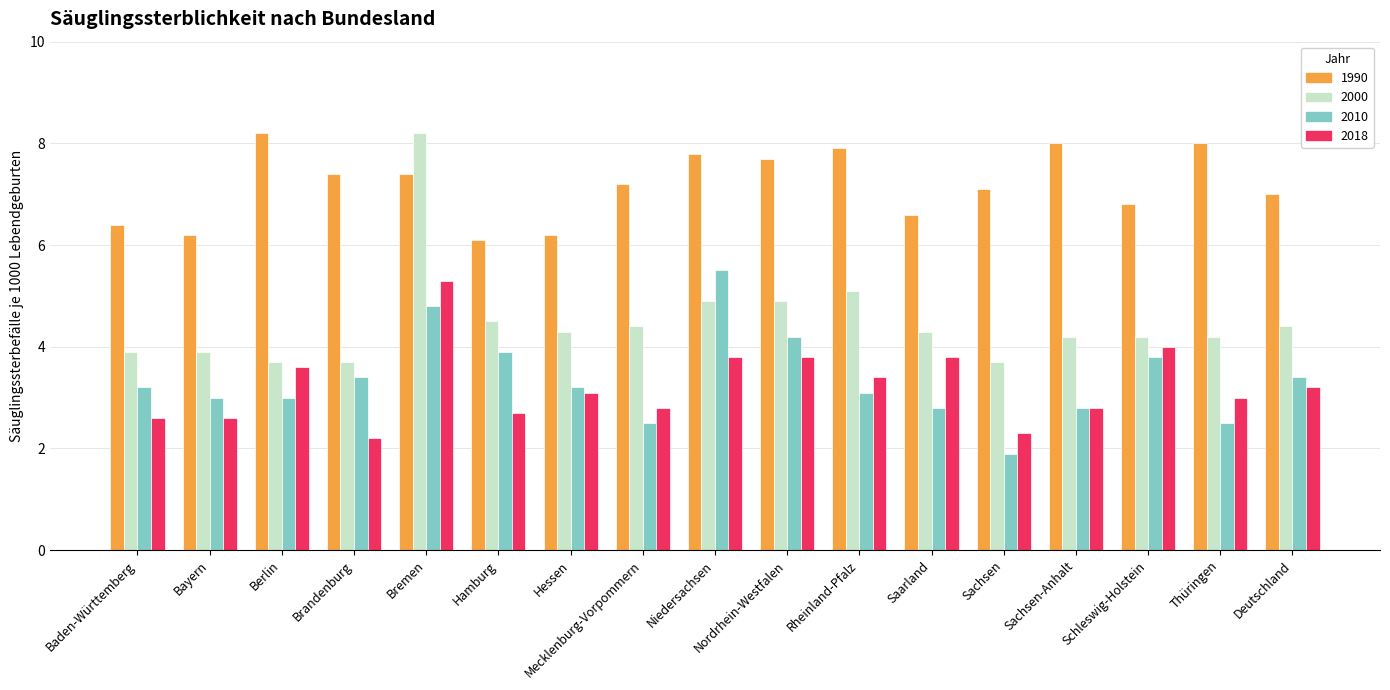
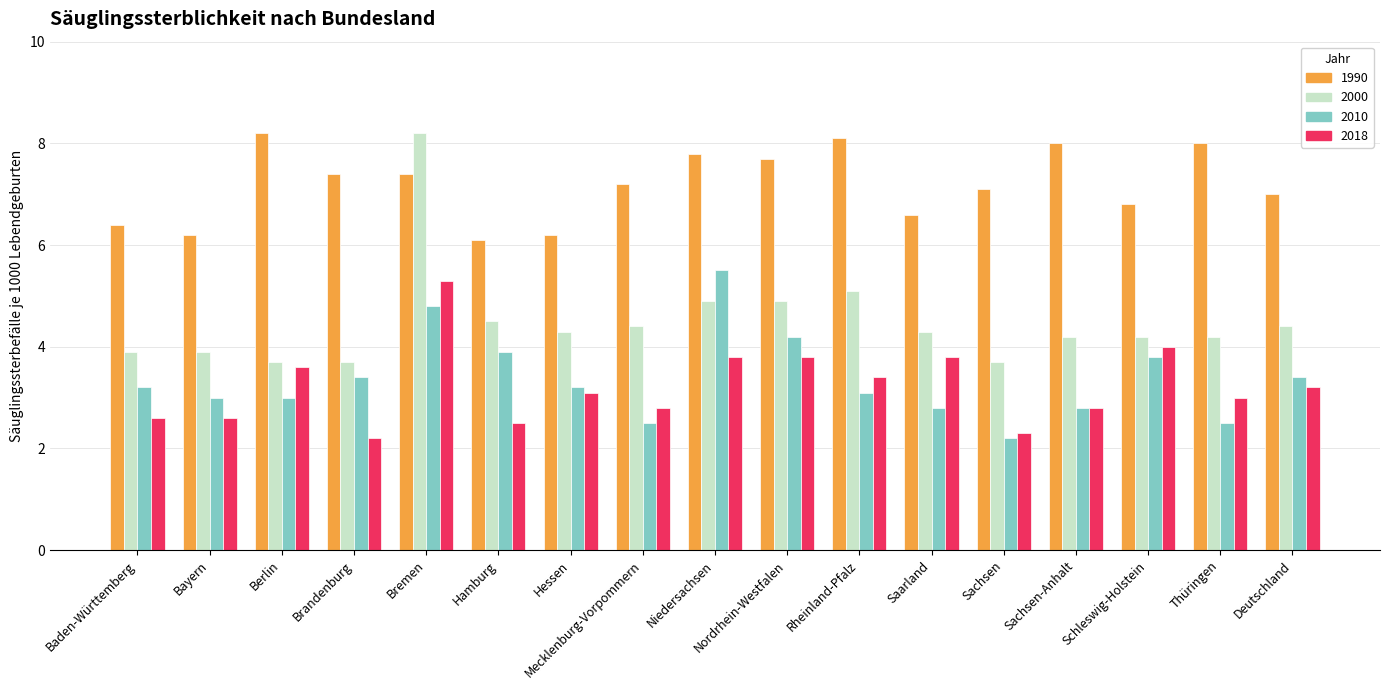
  {
    "1990": {
      "Baden-Württemberg": 6.4,
      "Bayern": 6.2,
      "Berlin": 8.2,
      "Brandenburg": 7.4,
      "Bremen": 7.4,
      "Hamburg": 6.1,
      "Hessen": 6.2,
      "Mecklenburg-Vorpommern": 7.2,
      "Niedersachsen": 7.8,
      "Nordrhein-Westfalen": 7.7,
-     "Rheinland-Pfalz": 7.9,
+     "Rheinland-Pfalz": 8.1,
      "Saarland": 6.6,
      "Sachsen": 7.1,
      "Sachsen-Anhalt": 8.0,
      "Schleswig-Holstein": 6.8,
      "Thüringen": 8.0,
      "Deutschland": 7.0
    },
    "2000": {
      "Baden-Württemberg": 3.9,
      "Bayern": 3.9,
      "Berlin": 3.7,
      "Brandenburg": 3.7,
      "Bremen": 8.2,
      "Hamburg": 4.5,
      "Hessen": 4.3,
      "Mecklenburg-Vorpommern": 4.4,
      "Niedersachsen": 4.9,
      "Nordrhein-Westfalen": 4.9,
      "Rheinland-Pfalz": 5.1,
      "Saarland": 4.3,
      "Sachsen": 3.7,
      "Sachsen-Anhalt": 4.2,
      "Schleswig-Holstein": 4.2,
      "Thüringen": 4.2,
      "Deutschland": 4.4
    },
    "2010": {
      "Baden-Württemberg": 3.2,
      "Bayern": 3.0,
      "Berlin": 3.0,
      "Brandenburg": 3.4,
      "Bremen": 4.8,
      "Hamburg": 3.9,
      "Hessen": 3.2,
      "Mecklenburg-Vorpommern": 2.5,
      "Niedersachsen": 5.5,
      "Nordrhein-Westfalen": 4.2,
      "Rheinland-Pfalz": 3.1,
      "Saarland": 2.8,
-     "Sachsen": 1.9,
+     "Sachsen": 2.2,
      "Sachsen-Anhalt": 2.8,
      "Schleswig-Holstein": 3.8,
      "Thüringen": 2.5,
      "Deutschland": 3.4
    },
    "2018": {
      "Baden-Württemberg": 2.6,
      "Bayern": 2.6,
      "Berlin": 3.6,
      "Brandenburg": 2.2,
      "Bremen": 5.3,
-     "Hamburg": 2.7,
+     "Hamburg": 2.5,
      "Hessen": 3.1,
      "Mecklenburg-Vorpommern": 2.8,
      "Niedersachsen": 3.8,
      "Nordrhein-Westfalen": 3.8,
      "Rheinland-Pfalz": 3.4,
      "Saarland": 3.8,
      "Sachsen": 2.3,
      "Sachsen-Anhalt": 2.8,
      "Schleswig-Holstein": 4.0,
      "Thüringen": 3.0,
      "Deutschland": 3.2
    }
  }
